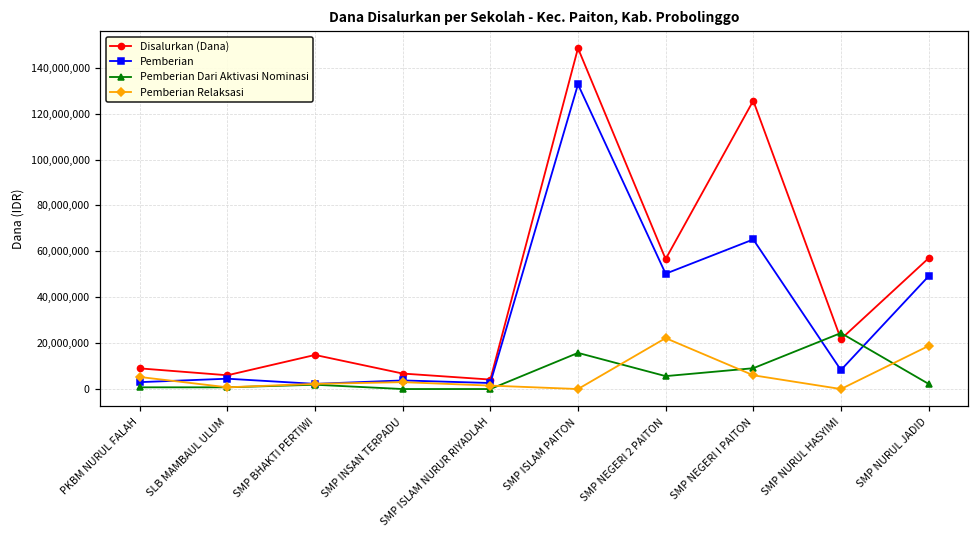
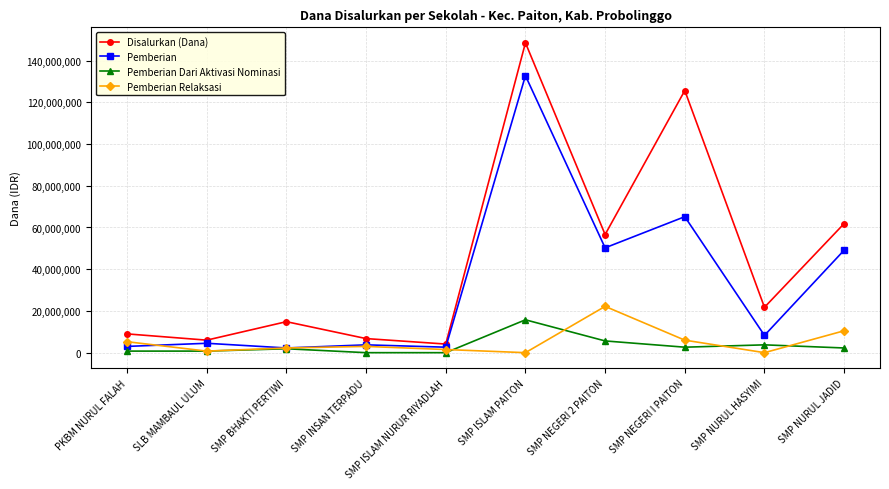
  {
    "Disalurkan (Dana)": {
      "PKBM NURUL FALAH": "9,000,000",
      "SLB MAMBAUL ULUM": "6,000,000",
      "SMP BHAKTI PERTIWI": "15,000,000",
      "SMP INSAN TERPADU": "7,000,000",
      "SMP ISLAM NURUR RIYADLAH": "4,000,000",
      "SMP ISLAM PAITON": "149,000,000",
      "SMP NEGERI 2 PAITON": "57,000,000",
      "SMP NEGERI I PAITON": "126,000,000",
      "SMP NURUL HASYIMI": "22,000,000",
-     "SMP NURUL JADID": "57,000,000"
+     "SMP NURUL JADID": "62,000,000"
    },
    "Pemberian": {
      "PKBM NURUL FALAH": "3,000,000",
      "SLB MAMBAUL ULUM": "5,000,000",
      "SMP ISLAM PAITON": "133,000,000",
      "SMP NEGERI 2 PAITON": "50,000,000",
      "SMP NEGERI I PAITON": "65,000,000",
      "SMP NURUL HASYIMI": "8,000,000",
      "SMP NURUL JADID": "49,000,000"
    },
    "Pemberian Dari Aktivasi Nominasi": {
      "PKBM NURUL FALAH": "1,000,000",
      "SMP INSAN TERPADU": "0",
      "SMP ISLAM NURUR RIYADLAH": "0",
      "SMP ISLAM PAITON": "16,000,000",
      "SMP NEGERI 2 PAITON": "6,000,000",
-     "SMP NEGERI I PAITON": "9,000,000",
-     "SMP NURUL HASYIMI": "24,000,000",
+     "SMP NEGERI I PAITON": "3,000,000",
+     "SMP NURUL HASYIMI": "4,000,000",
      "SMP NURUL JADID": "2,000,000"
    },
    "Pemberian Relaksasi": {
      "PKBM NURUL FALAH": "5,000,000",
      "SMP ISLAM PAITON": "0",
      "SMP NEGERI 2 PAITON": "22,000,000",
      "SMP NEGERI I PAITON": "6,000,000",
      "SMP NURUL HASYIMI": "0",
-     "SMP NURUL JADID": "19,000,000"
+     "SMP NURUL JADID": "11,000,000"
    }
  }
